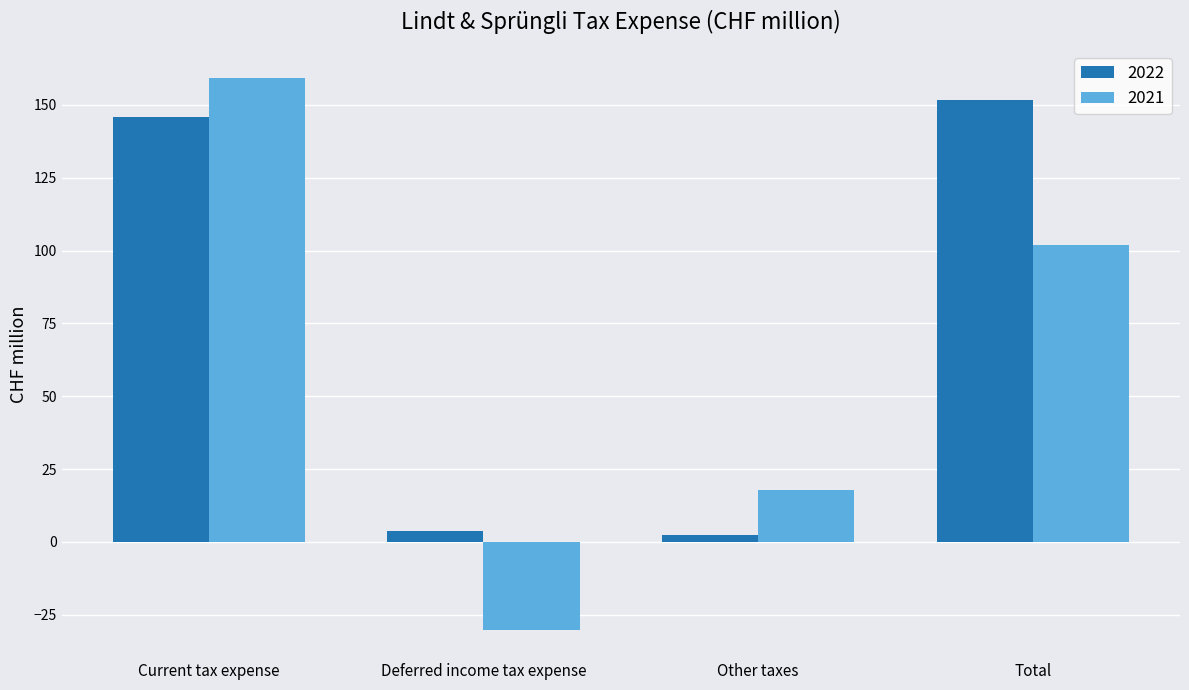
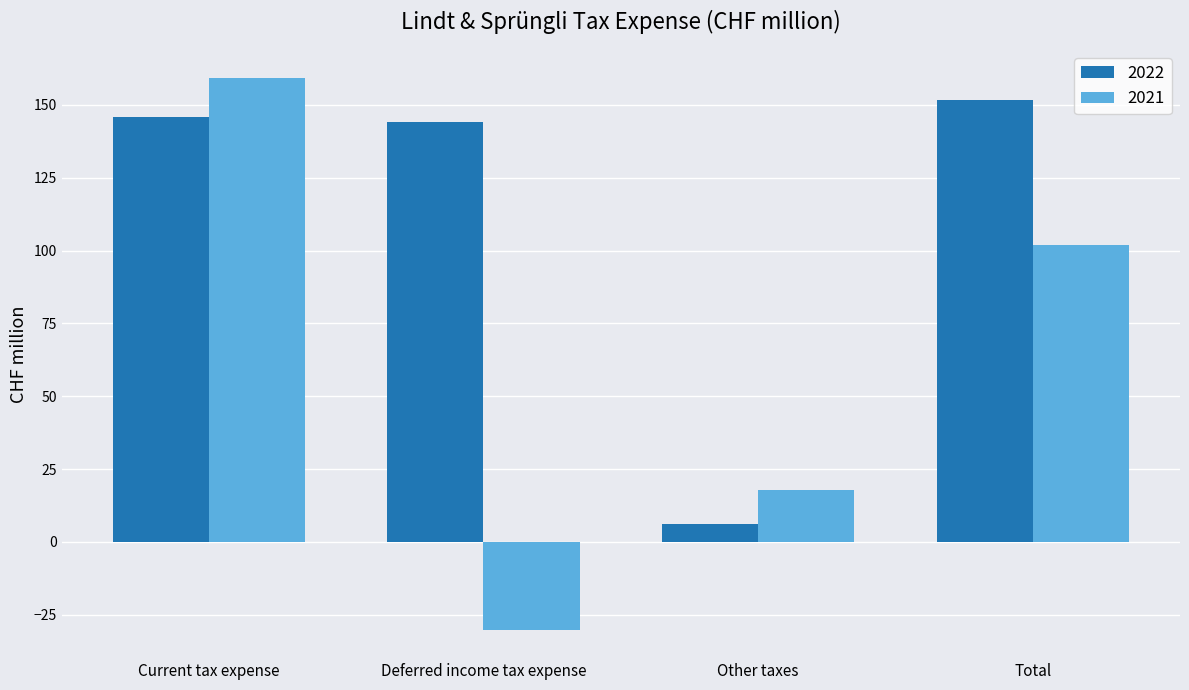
  {
    "2022": {
      "Current tax expense": 146,
-     "Deferred income tax expense": 4,
-     "Other taxes": 2,
+     "Deferred income tax expense": 144,
+     "Other taxes": 6,
      "Total": 152
    },
    "2021": {
      "Current tax expense": 159,
      "Deferred income tax expense": -30,
      "Other taxes": 18,
      "Total": 102
    }
  }
